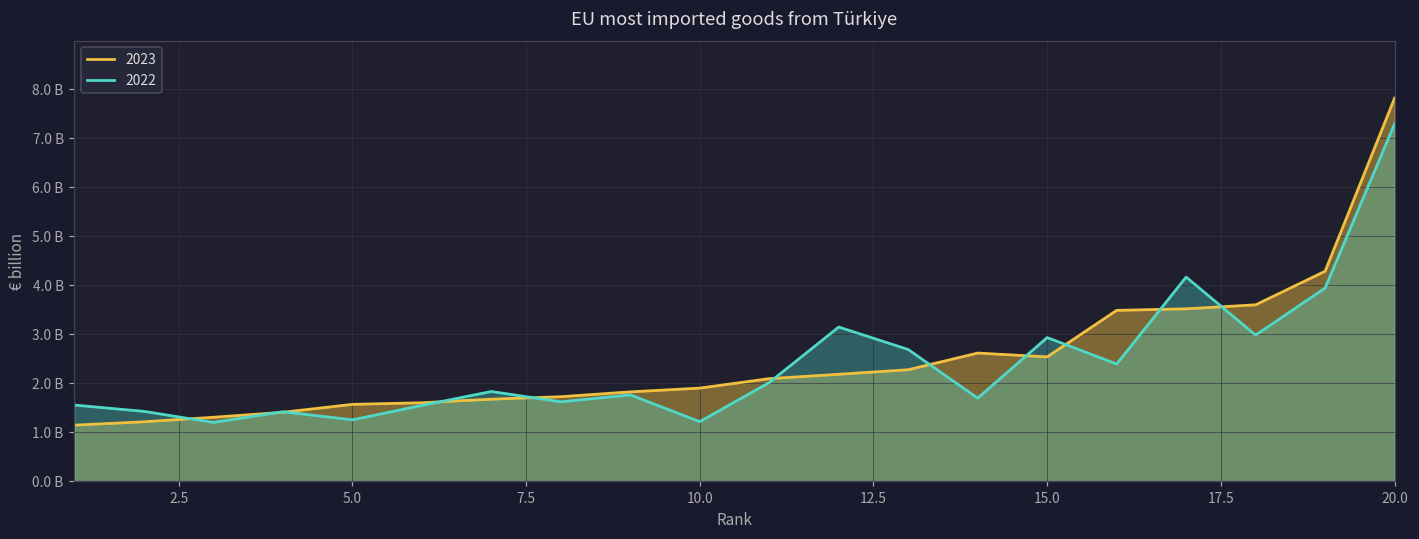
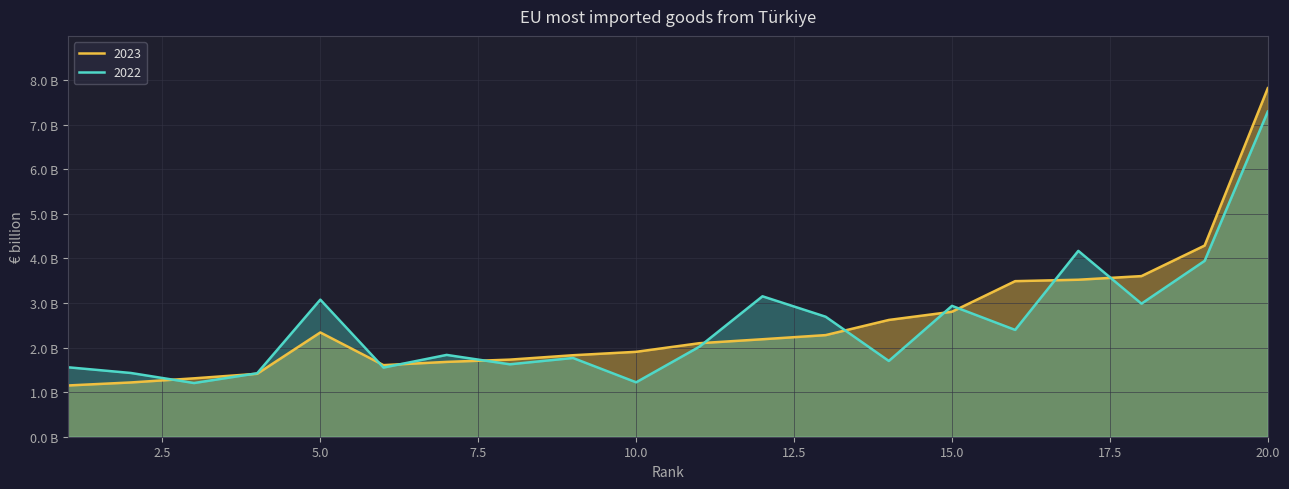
  {
    "2023": {
-     "5.0": 1600000000,
+     "5.0": 2300000000,
      "10.0": 1900000000,
-     "15.0": 2500000000,
+     "15.0": 2800000000,
      "20.0": 7800000000
    },
    "2022": {
-     "5.0": 1300000000,
+     "5.0": 3100000000,
      "10.0": 1200000000,
      "15.0": 2900000000,
      "20.0": 7300000000
    }
  }
